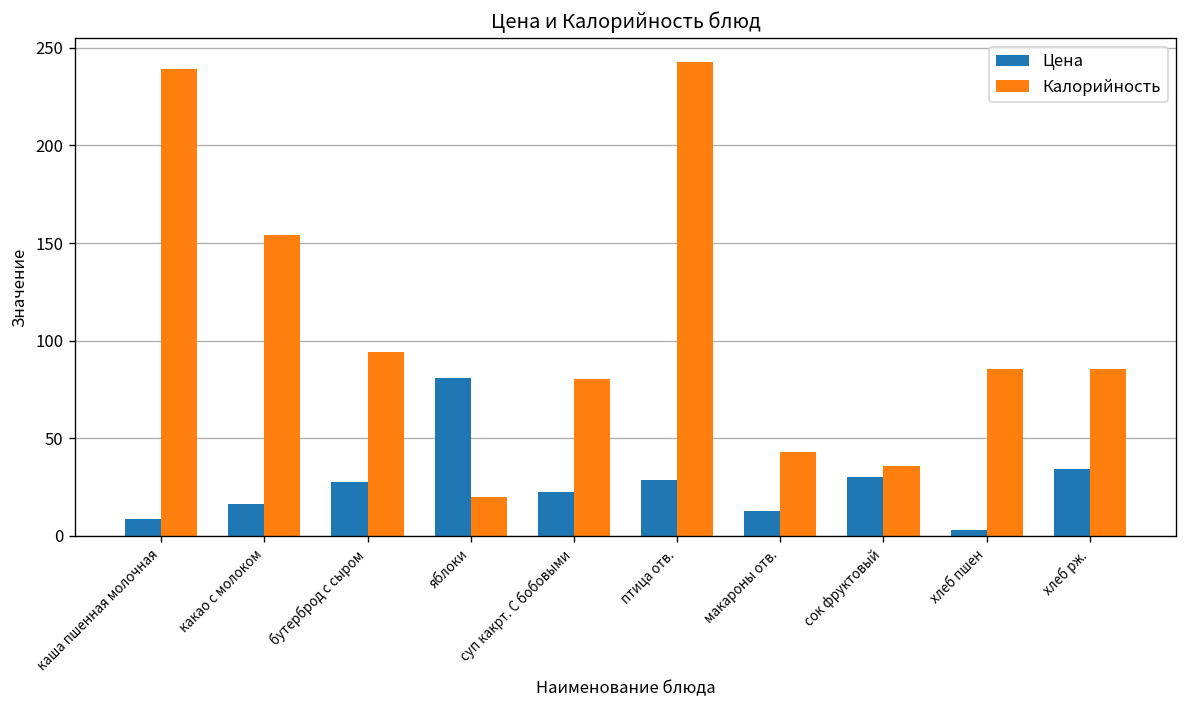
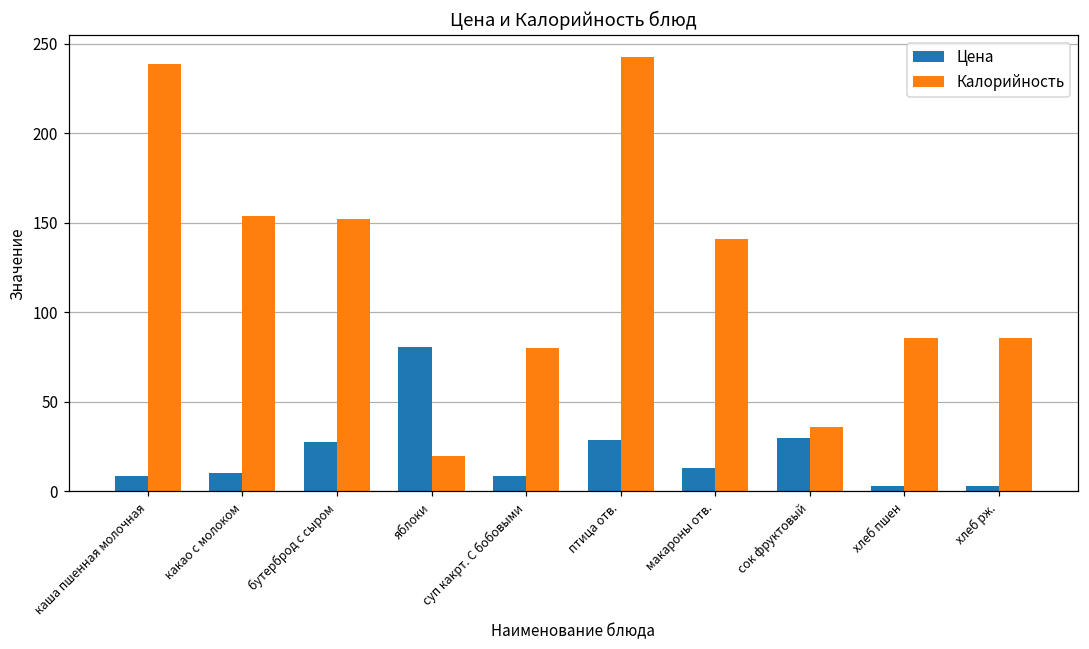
  {
    "Цена": {
      "каша пшенная молочная": 9,
-     "какао с молоком": 17,
+     "какао с молоком": 10,
      "бутерброд с сыром": 27,
      "яблоки": 81,
-     "суп какрт. С бобовыми": 23,
+     "суп какрт. С бобовыми": 9,
      "птица отв.": 29,
      "макароны отв.": 13,
      "сок фруктовый": 30,
      "хлеб пшен": 3,
-     "хлеб рж.": 34
+     "хлеб рж.": 3
    },
    "Калорийность": {
      "каша пшенная молочная": 239,
      "какао с молоком": 154,
-     "бутерброд с сыром": 94,
+     "бутерброд с сыром": 152,
      "яблоки": 20,
      "суп какрт. С бобовыми": 80,
      "птица отв.": 243,
-     "макароны отв.": 43,
+     "макароны отв.": 141,
      "сок фруктовый": 36,
      "хлеб пшен": 86,
      "хлеб рж.": 86
    }
  }
